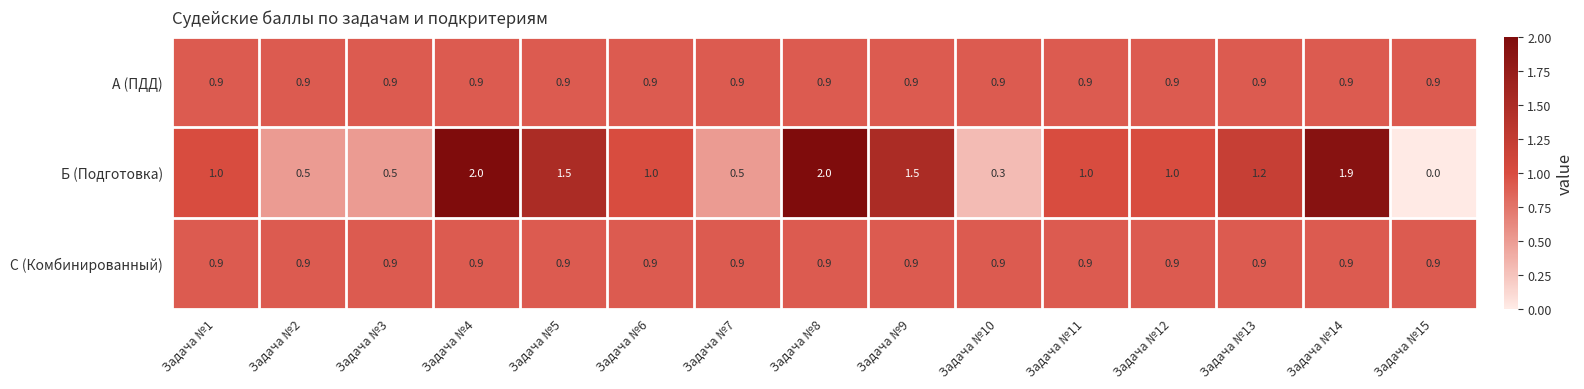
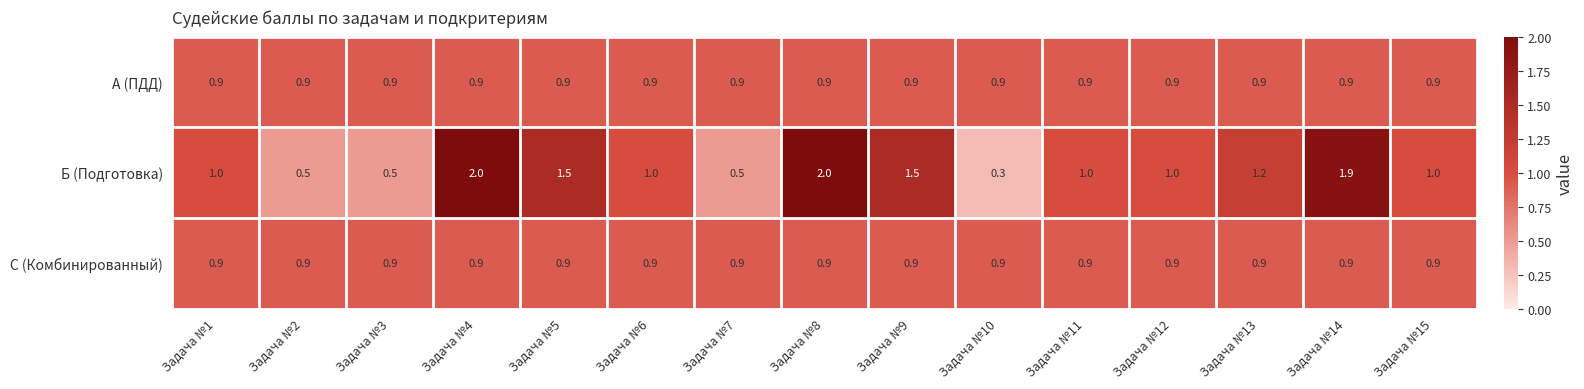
  {
    "А (ПДД)": {
      "Задача №1": 0.9,
      "Задача №2": 0.9,
      "Задача №3": 0.9,
      "Задача №4": 0.9,
      "Задача №5": 0.9,
      "Задача №6": 0.9,
      "Задача №7": 0.9,
      "Задача №8": 0.9,
      "Задача №9": 0.9,
      "Задача №10": 0.9,
      "Задача №11": 0.9,
      "Задача №12": 0.9,
      "Задача №13": 0.9,
      "Задача №14": 0.9,
      "Задача №15": 0.9
    },
    "Б (Подготовка)": {
      "Задача №1": 1.0,
      "Задача №2": 0.5,
      "Задача №3": 0.5,
      "Задача №4": 2.0,
      "Задача №5": 1.5,
      "Задача №6": 1.0,
      "Задача №7": 0.5,
      "Задача №8": 2.0,
      "Задача №9": 1.5,
      "Задача №10": 0.3,
      "Задача №11": 1.0,
      "Задача №12": 1.0,
      "Задача №13": 1.2,
      "Задача №14": 1.9,
-     "Задача №15": 0.0
+     "Задача №15": 1.0
    },
    "С (Комбинированный)": {
      "Задача №1": 0.9,
      "Задача №2": 0.9,
      "Задача №3": 0.9,
      "Задача №4": 0.9,
      "Задача №5": 0.9,
      "Задача №6": 0.9,
      "Задача №7": 0.9,
      "Задача №8": 0.9,
      "Задача №9": 0.9,
      "Задача №10": 0.9,
      "Задача №11": 0.9,
      "Задача №12": 0.9,
      "Задача №13": 0.9,
      "Задача №14": 0.9,
      "Задача №15": 0.9
    }
  }
